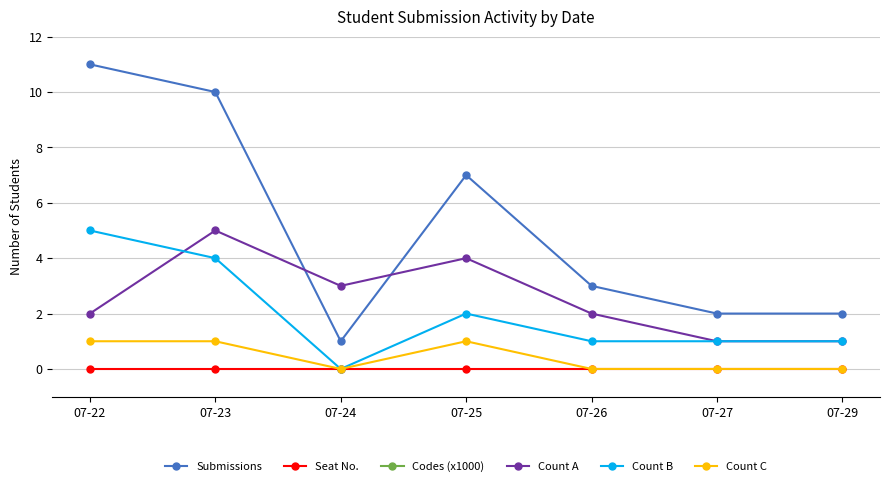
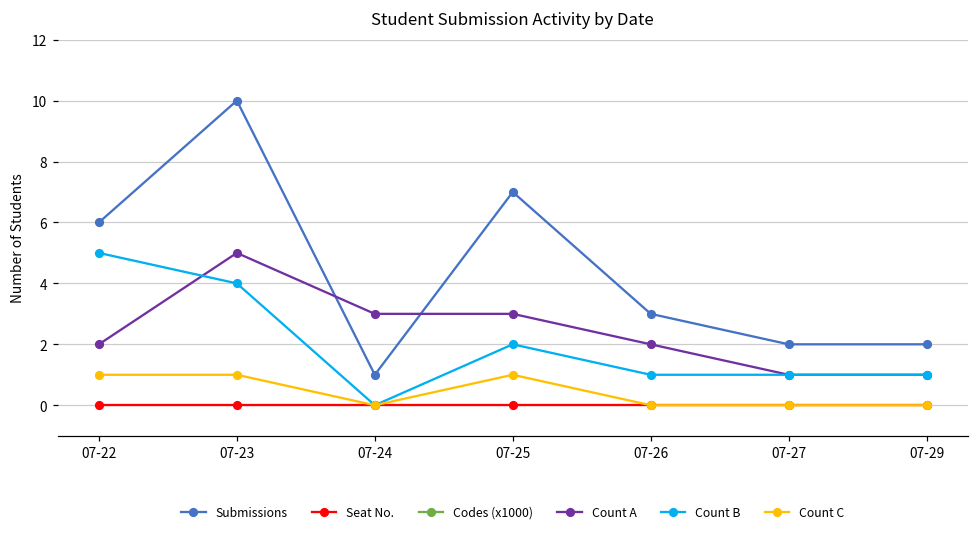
  {
    "Submissions": {
-     "07-22": 11,
+     "07-22": 6,
      "07-23": 10,
      "07-24": 1,
      "07-25": 7,
      "07-26": 3,
      "07-27": 2,
      "07-29": 2
    },
    "Seat No.": {
      "07-22": 0,
      "07-23": 0,
      "07-25": 0
    },
    "Count A": {
      "07-22": 2,
      "07-23": 5,
      "07-24": 3,
-     "07-25": 4,
+     "07-25": 3,
      "07-26": 2
    },
    "Count B": {
      "07-22": 5,
      "07-23": 4,
      "07-25": 2,
      "07-26": 1
    },
    "Count C": {
      "07-22": 1,
      "07-23": 1,
      "07-25": 1
    }
  }
